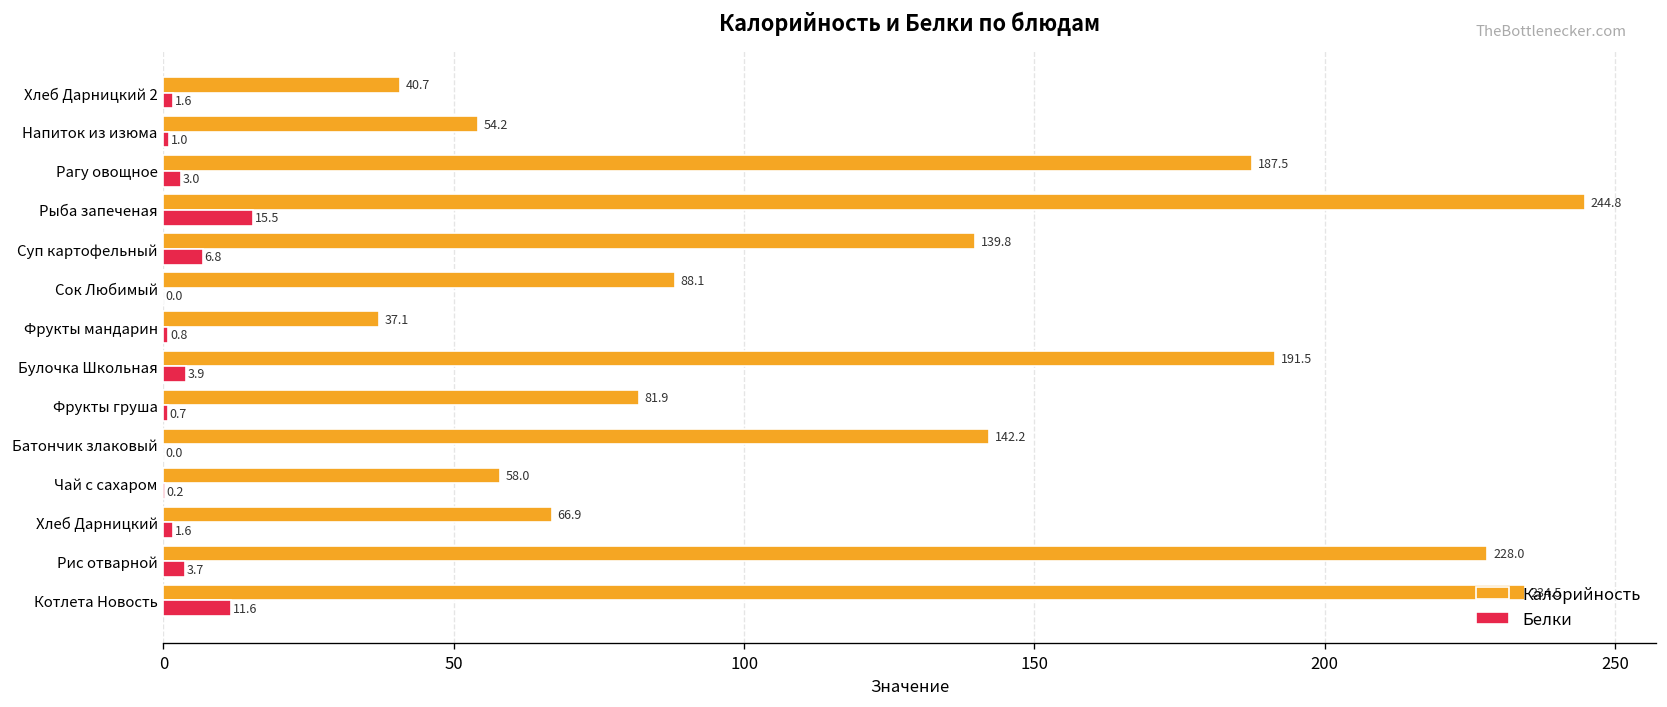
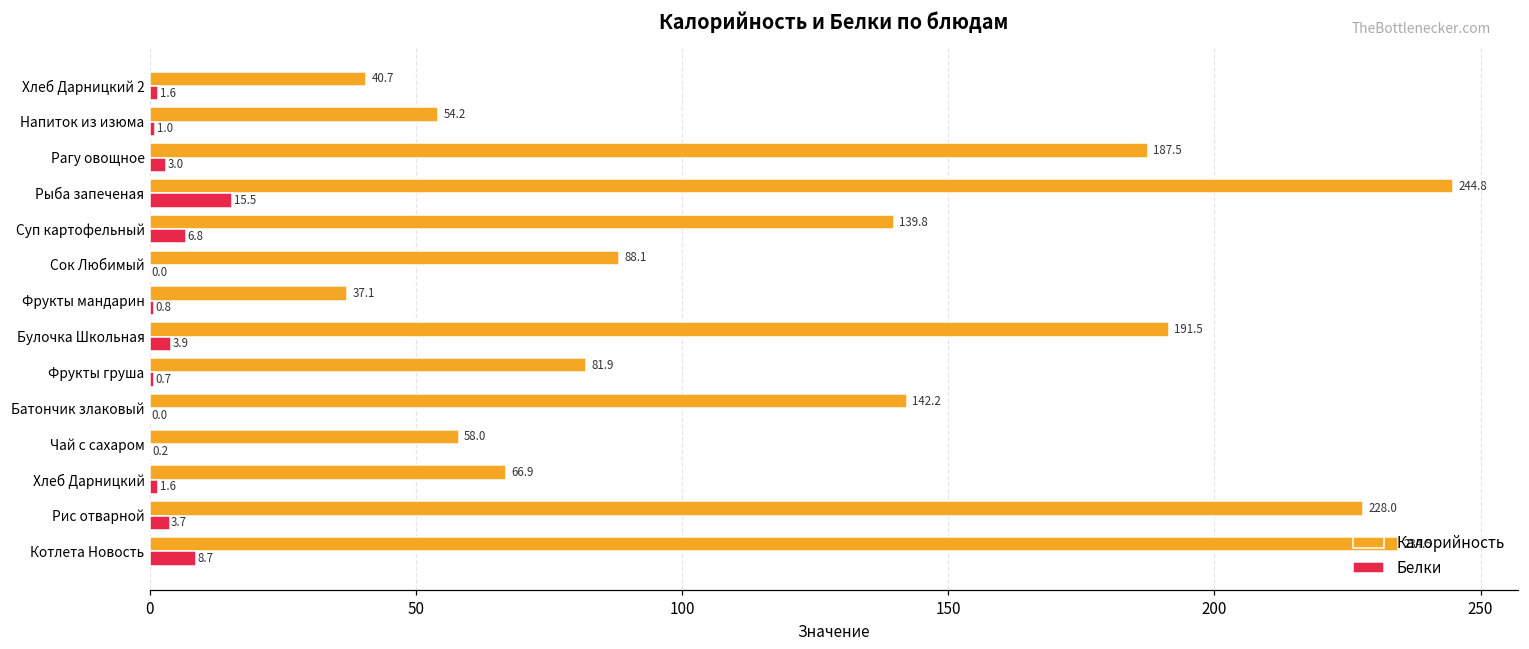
  {
    "Калорийность": {
      "Хлеб Дарницкий 2": 40.7,
      "Напиток из изюма": 54.2,
      "Рагу овощное": 187.5,
      "Рыба запеченая": 244.8,
      "Суп картофельный": 139.8,
      "Сок Любимый": 88.1,
      "Фрукты мандарин": 37.1,
      "Булочка Школьная": 191.5,
      "Фрукты груша": 81.9,
      "Батончик злаковый": 142.2,
      "Чай с сахаром": 58.0,
      "Хлеб Дарницкий": 66.9,
      "Рис отварной": 228.0,
      "Котлета Новость": 234.5
    },
    "Белки": {
      "Хлеб Дарницкий 2": 1.6,
      "Напиток из изюма": 1.0,
      "Рагу овощное": 3.0,
      "Рыба запеченая": 15.5,
      "Суп картофельный": 6.8,
      "Сок Любимый": 0.0,
      "Фрукты мандарин": 0.8,
      "Булочка Школьная": 3.9,
      "Фрукты груша": 0.7,
      "Батончик злаковый": 0.0,
      "Чай с сахаром": 0.2,
      "Хлеб Дарницкий": 1.6,
      "Рис отварной": 3.7,
-     "Котлета Новость": 11.6
+     "Котлета Новость": 8.7
    }
  }
